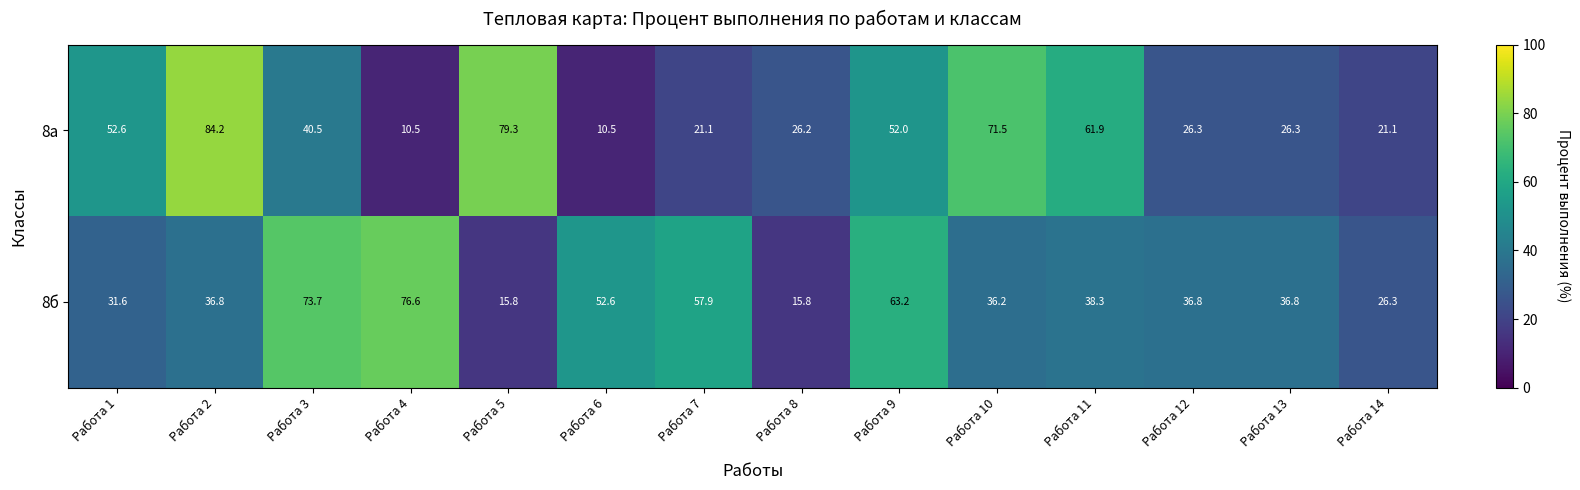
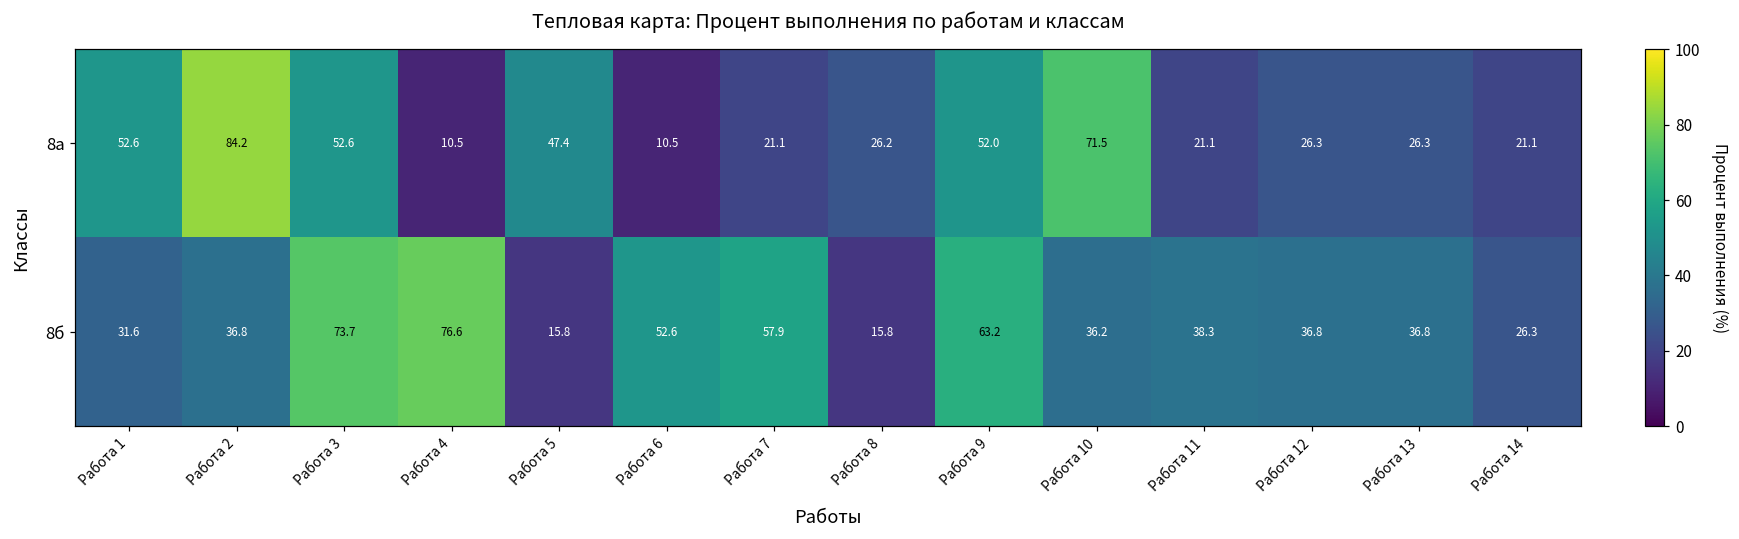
  {
    "8а": {
      "Работа 1": 52.6,
      "Работа 2": 84.2,
-     "Работа 3": 40.5,
+     "Работа 3": 52.6,
      "Работа 4": 10.5,
-     "Работа 5": 79.3,
+     "Работа 5": 47.4,
      "Работа 6": 10.5,
      "Работа 7": 21.1,
      "Работа 8": 26.2,
      "Работа 9": 52.0,
      "Работа 10": 71.5,
-     "Работа 11": 61.9,
+     "Работа 11": 21.1,
      "Работа 12": 26.3,
      "Работа 13": 26.3,
      "Работа 14": 21.1
    },
    "8б": {
      "Работа 1": 31.6,
      "Работа 2": 36.8,
      "Работа 3": 73.7,
      "Работа 4": 76.6,
      "Работа 5": 15.8,
      "Работа 6": 52.6,
      "Работа 7": 57.9,
      "Работа 8": 15.8,
      "Работа 9": 63.2,
      "Работа 10": 36.2,
      "Работа 11": 38.3,
      "Работа 12": 36.8,
      "Работа 13": 36.8,
      "Работа 14": 26.3
    }
  }
